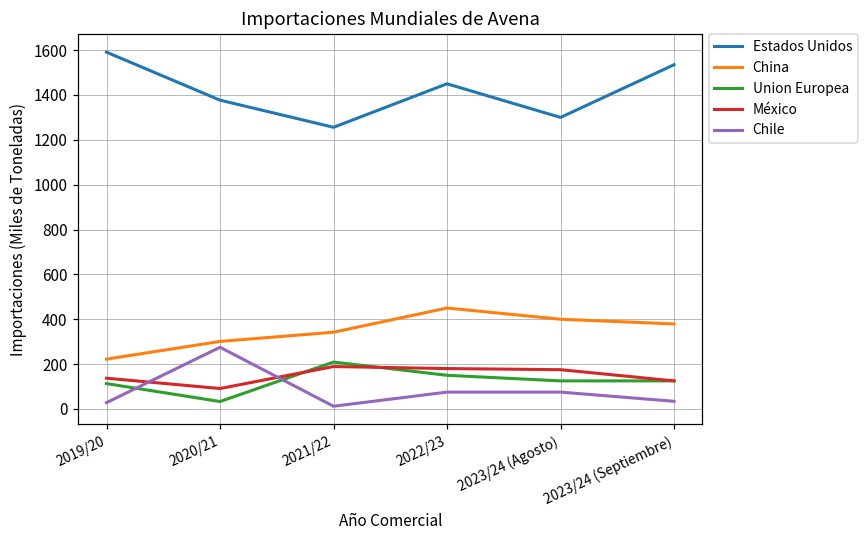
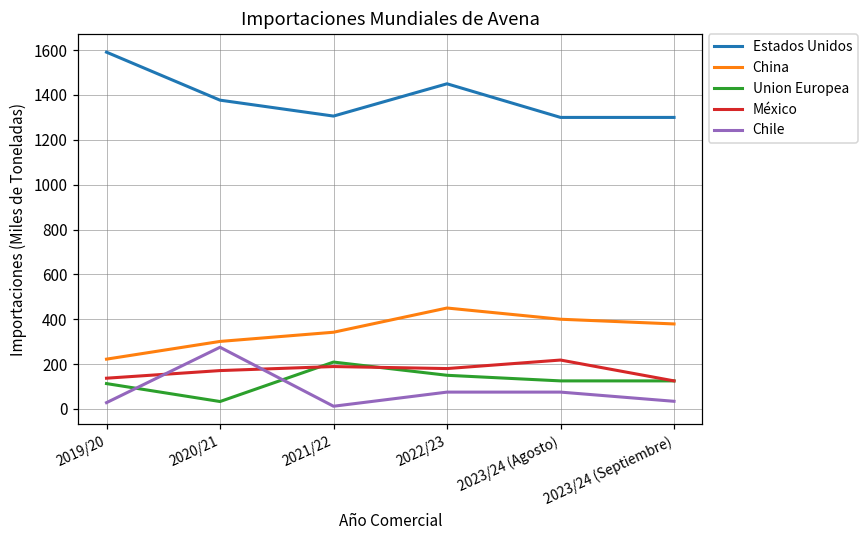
  {
    "Estados Unidos": {
      "2019/20": 1590,
      "2020/21": 1380,
-     "2021/22": 1260,
+     "2021/22": 1310,
      "2022/23": 1450,
      "2023/24 (Agosto)": 1300,
-     "2023/24 (Septiembre)": 1540
+     "2023/24 (Septiembre)": 1300
    },
    "China": {
      "2019/20": 220,
      "2020/21": 300,
      "2021/22": 340,
      "2022/23": 450,
      "2023/24 (Agosto)": 400,
      "2023/24 (Septiembre)": 380
    },
    "Union Europea": {
      "2019/20": 110,
      "2020/21": 30,
      "2021/22": 210,
      "2022/23": 150,
      "2023/24 (Agosto)": 130
    },
    "México": {
      "2019/20": 140,
-     "2020/21": 90,
+     "2020/21": 170,
      "2021/22": 190,
      "2022/23": 180,
-     "2023/24 (Agosto)": 180
+     "2023/24 (Agosto)": 220
    },
    "Chile": {
      "2019/20": 30,
      "2020/21": 280,
      "2021/22": 10,
      "2022/23": 80,
      "2023/24 (Agosto)": 80,
      "2023/24 (Septiembre)": 30
    }
  }
